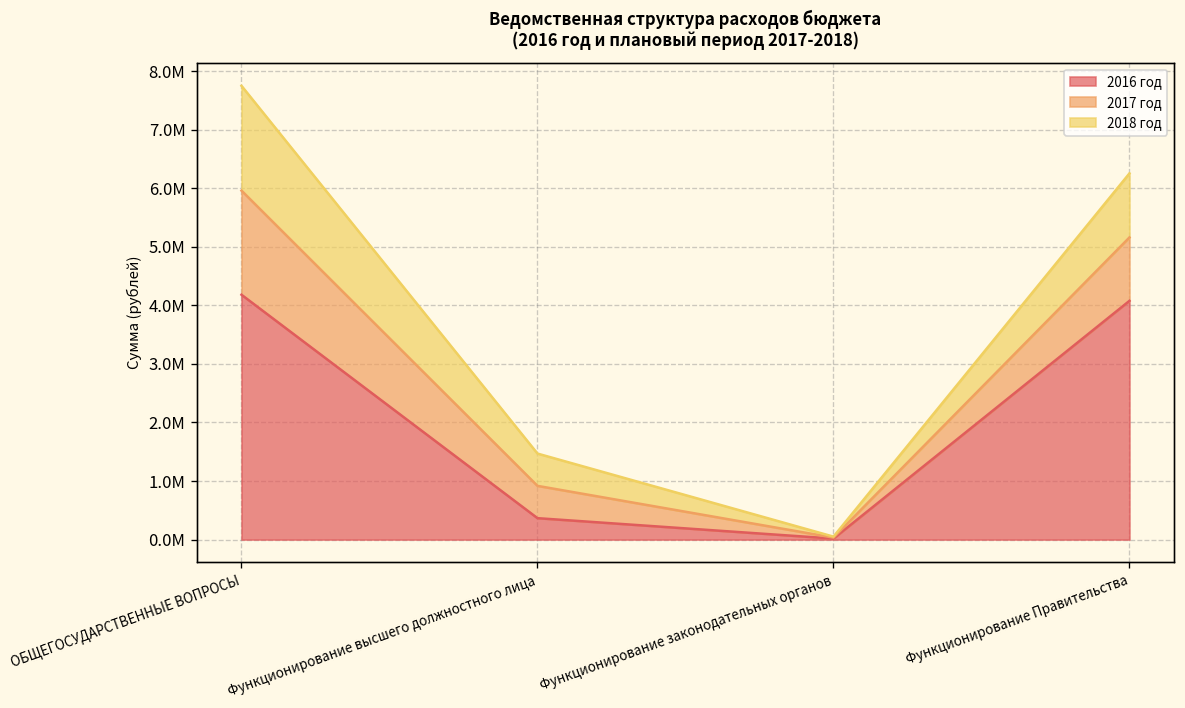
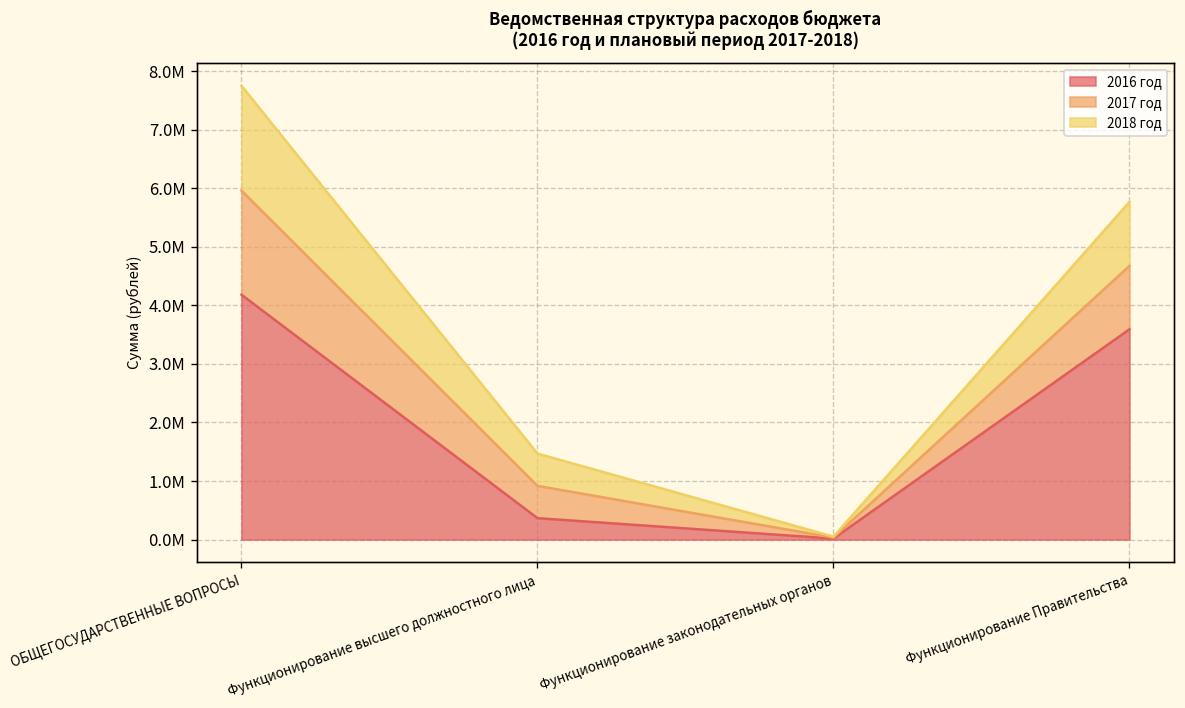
  {
    "2016 год": {
      "ОБЩЕГОСУДАРСТВЕННЫЕ ВОПРОСЫ": 4200000,
      "Функционирование высшего должностного лица": 400000,
-     "Функционирование Правительства": 4100000
+     "Функционирование Правительства": 3600000
    }
  }
